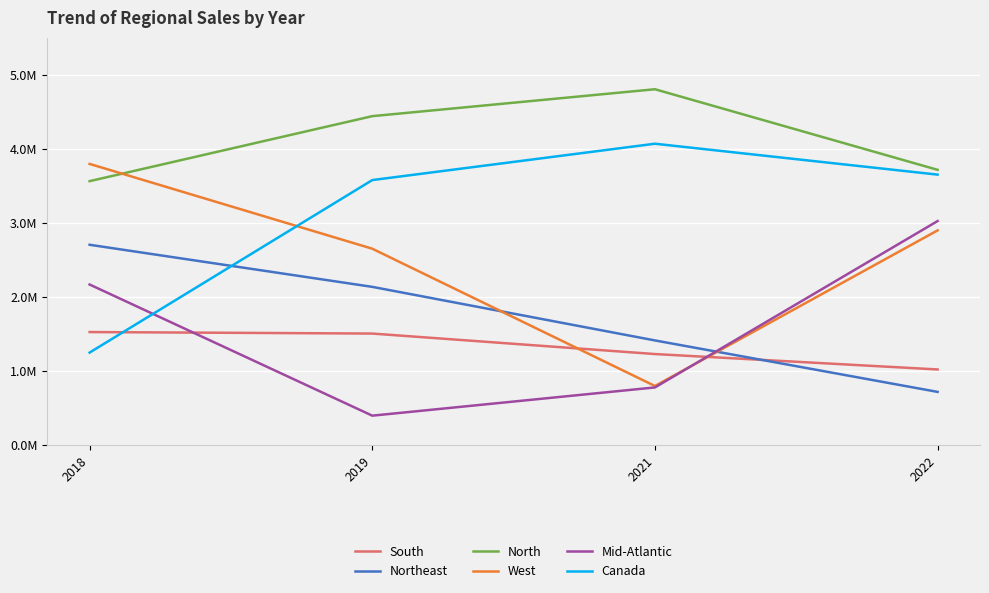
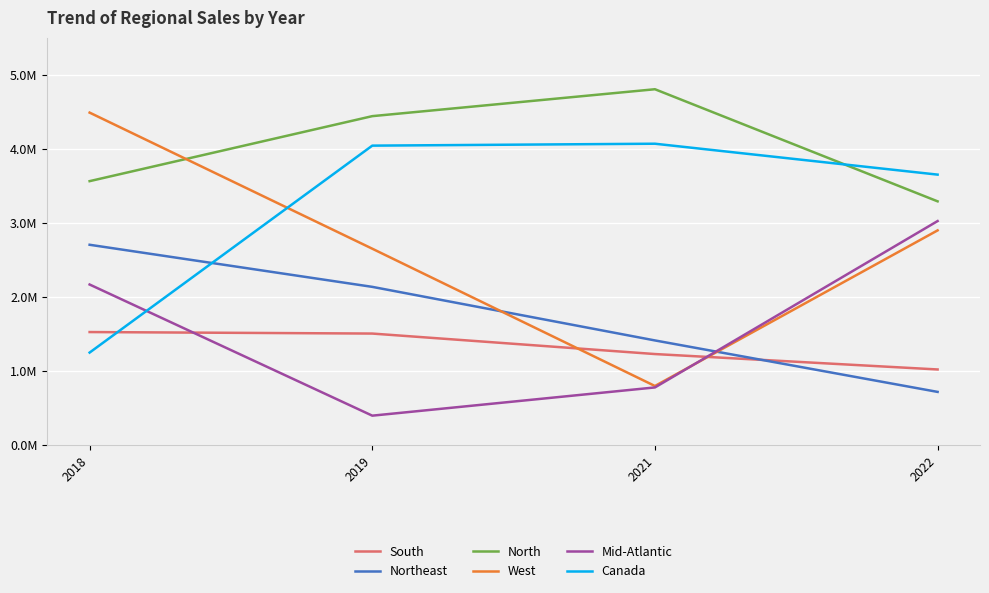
  {
    "South": {
      "2018": 1500000,
      "2019": 1500000,
      "2021": 1200000,
      "2022": 1000000
    },
    "North": {
      "2018": 3600000,
      "2019": 4400000,
      "2021": 4800000,
-     "2022": 3700000
+     "2022": 3300000
    },
    "West": {
-     "2018": 3800000,
+     "2018": 4500000,
      "2019": 2700000,
      "2022": 2900000
    },
    "Mid-Atlantic": {
      "2018": 2200000,
      "2019": 400000,
      "2022": 3000000
    },
    "Canada": {
      "2018": 1200000,
-     "2019": 3600000,
+     "2019": 4000000,
      "2021": 4100000,
      "2022": 3700000
    }
  }
